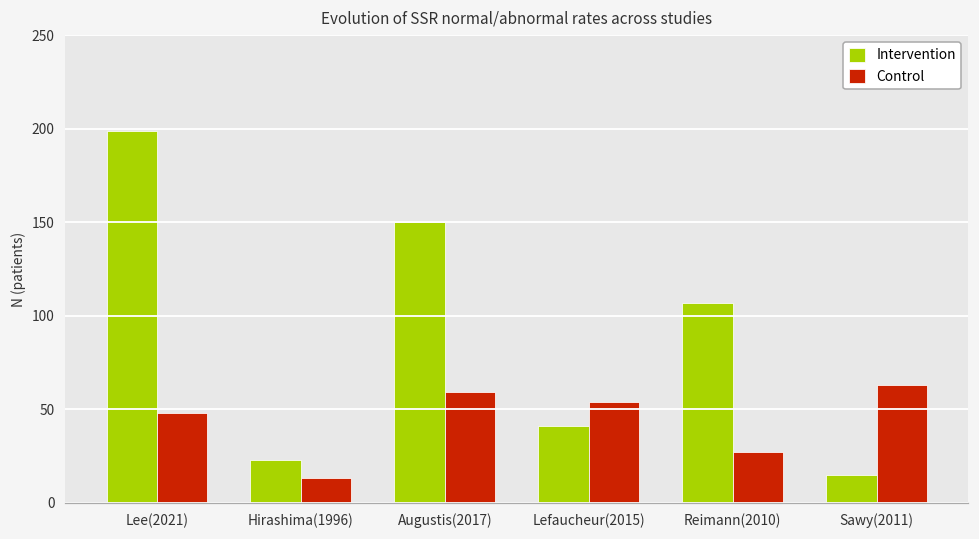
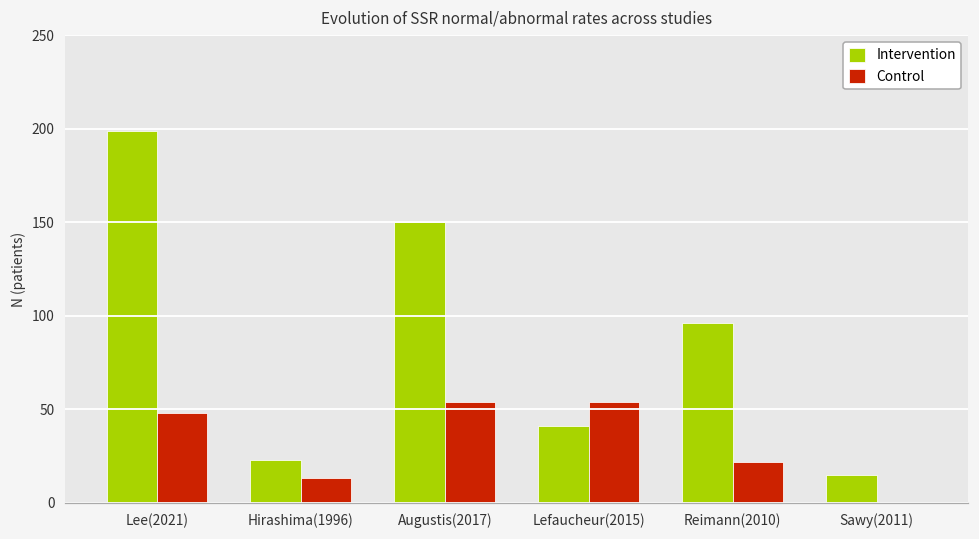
  {
    "Intervention": {
      "Lee(2021)": 199,
      "Hirashima(1996)": 23,
      "Augustis(2017)": 150,
      "Lefaucheur(2015)": 41,
-     "Reimann(2010)": 107,
+     "Reimann(2010)": 96,
      "Sawy(2011)": 15
    },
    "Control": {
      "Lee(2021)": 48,
      "Hirashima(1996)": 13,
-     "Augustis(2017)": 59,
+     "Augustis(2017)": 54,
      "Lefaucheur(2015)": 54,
-     "Reimann(2010)": 27,
-     "Sawy(2011)": 63
+     "Reimann(2010)": 22,
+     "Sawy(2011)": 0
    }
  }
